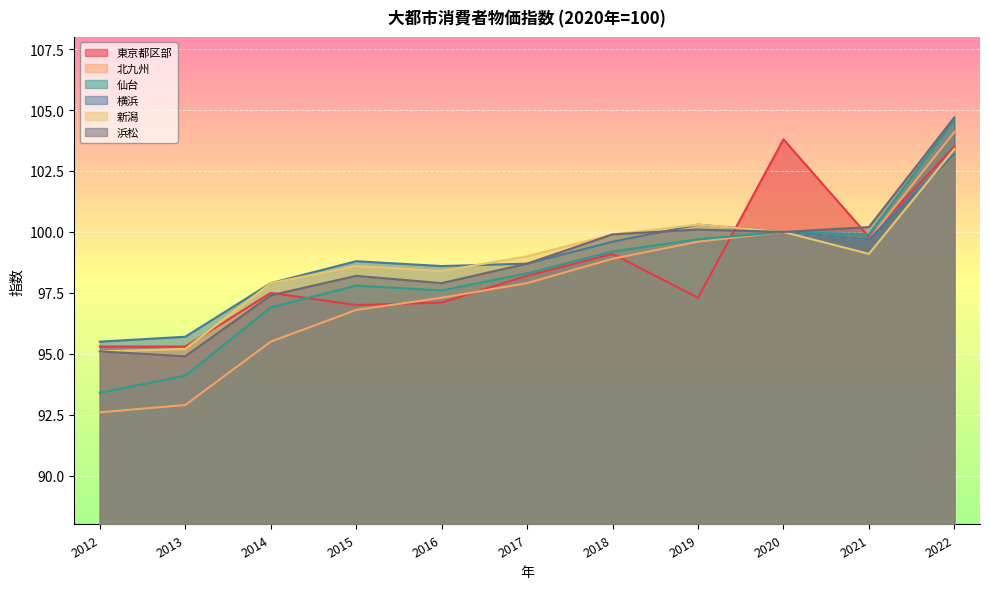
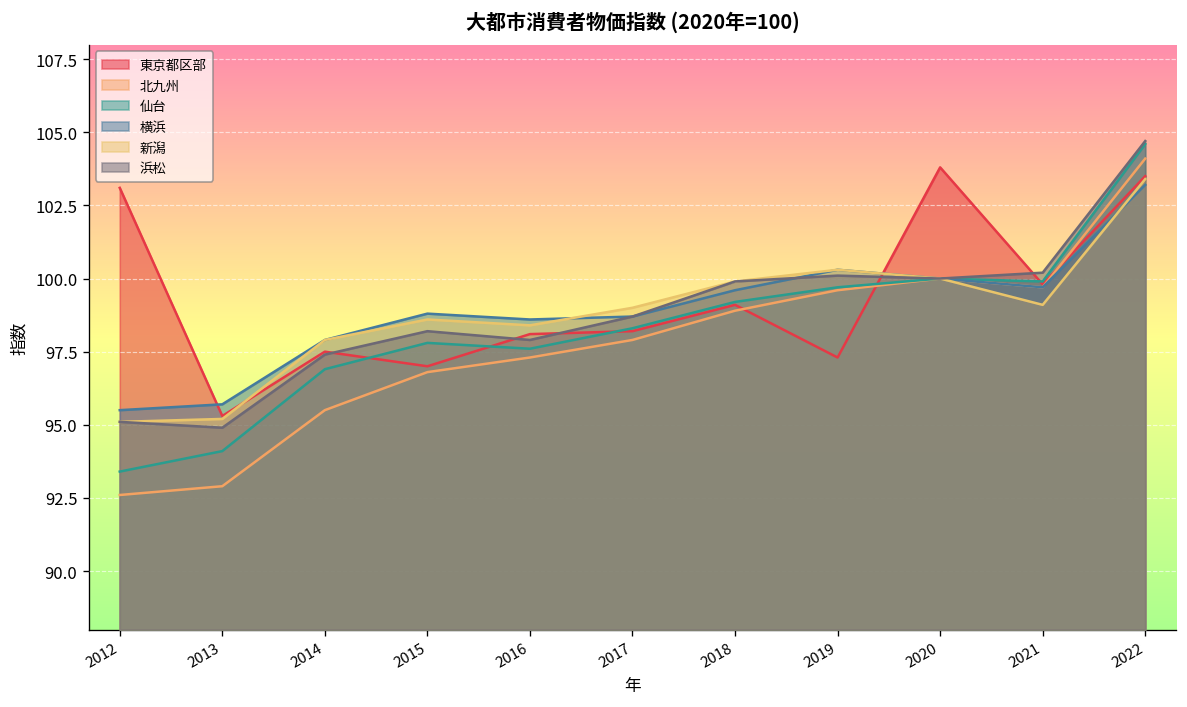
  {
    "東京都区部": {
-     "2012": 95.3,
+     "2012": 103.1,
      "2015": 97.0,
-     "2016": 97.1,
+     "2016": 98.1,
      "2019": 97.3,
      "2020": 103.8
    }
  }
